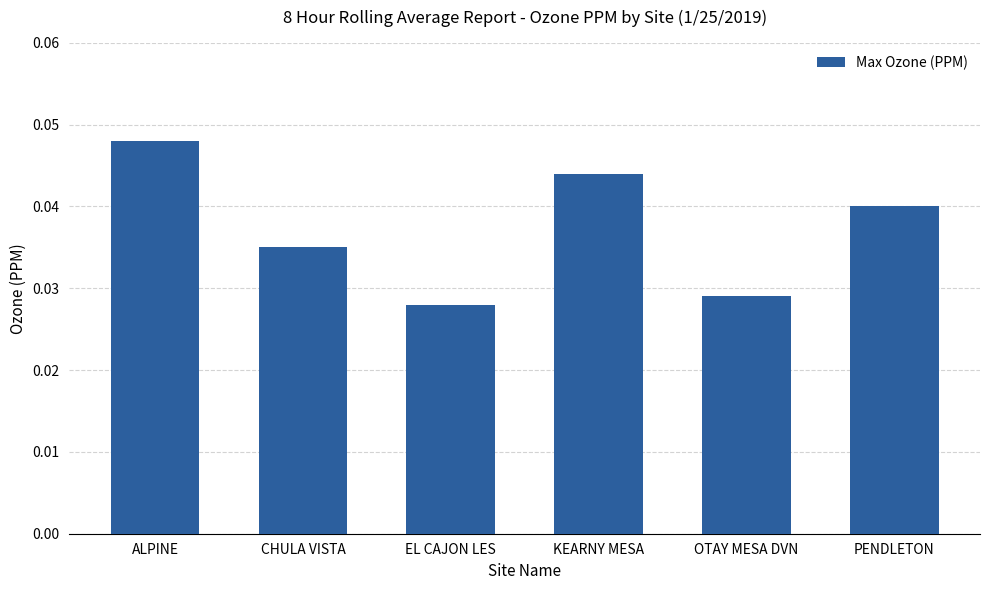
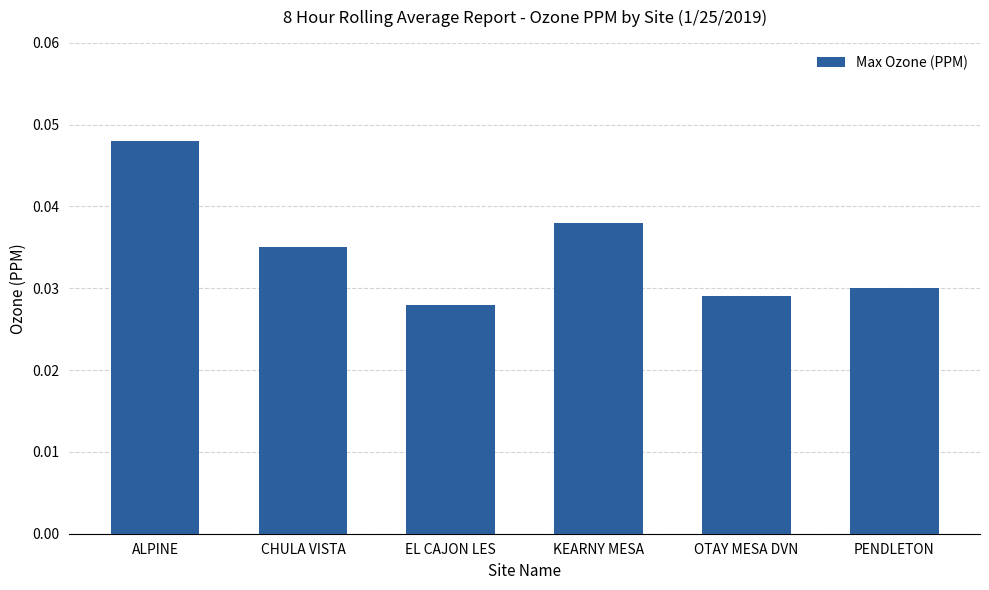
  {
    "ALPINE": 0.048,
    "CHULA VISTA": 0.035,
    "EL CAJON LES": 0.028,
-   "KEARNY MESA": 0.044,
+   "KEARNY MESA": 0.038,
    "OTAY MESA DVN": 0.029,
-   "PENDLETON": 0.04
+   "PENDLETON": 0.03
  }
